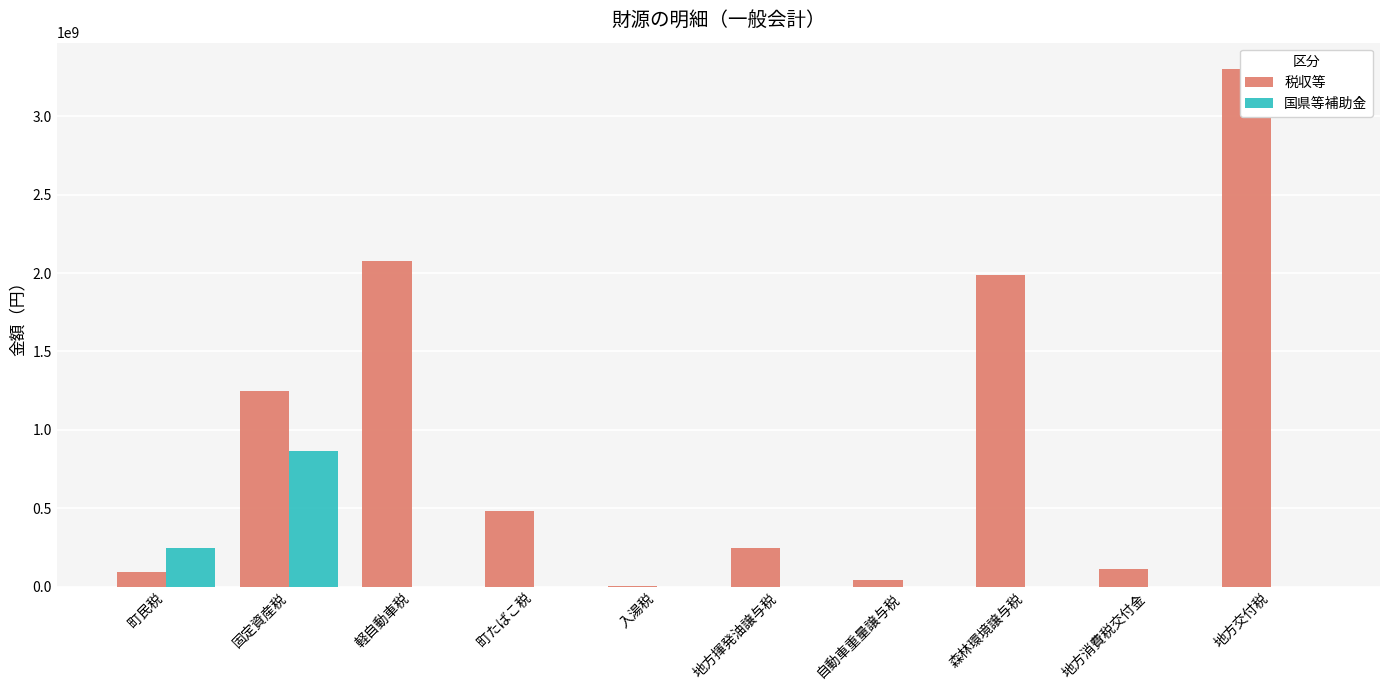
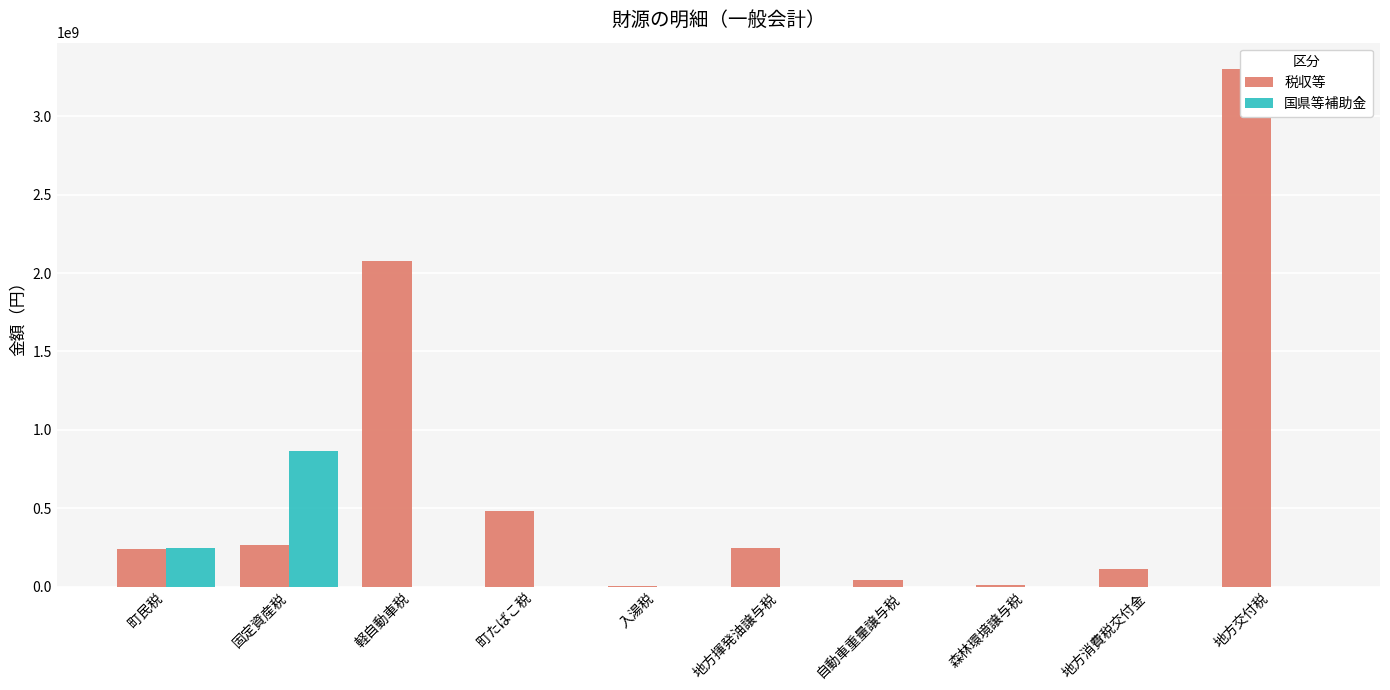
  {
    "税収等": {
-     "町民税": 100000000,
-     "固定資産税": 1250000000,
+     "町民税": 240000000,
+     "固定資産税": 260000000,
      "軽自動車税": 2070000000,
      "町たばこ税": 480000000,
      "地方揮発油譲与税": 250000000,
      "自動車重量譲与税": 40000000,
-     "森林環境譲与税": 1990000000,
+     "森林環境譲与税": 10000000,
      "地方消費税交付金": 110000000
    },
    "国県等補助金": {
      "町民税": 250000000,
      "固定資産税": 870000000,
      "軽自動車税": 0,
      "町たばこ税": 0,
      "入湯税": 0,
      "地方揮発油譲与税": 0,
      "自動車重量譲与税": 0,
      "森林環境譲与税": 0,
      "地方消費税交付金": 0,
      "地方交付税": 0
    }
  }
